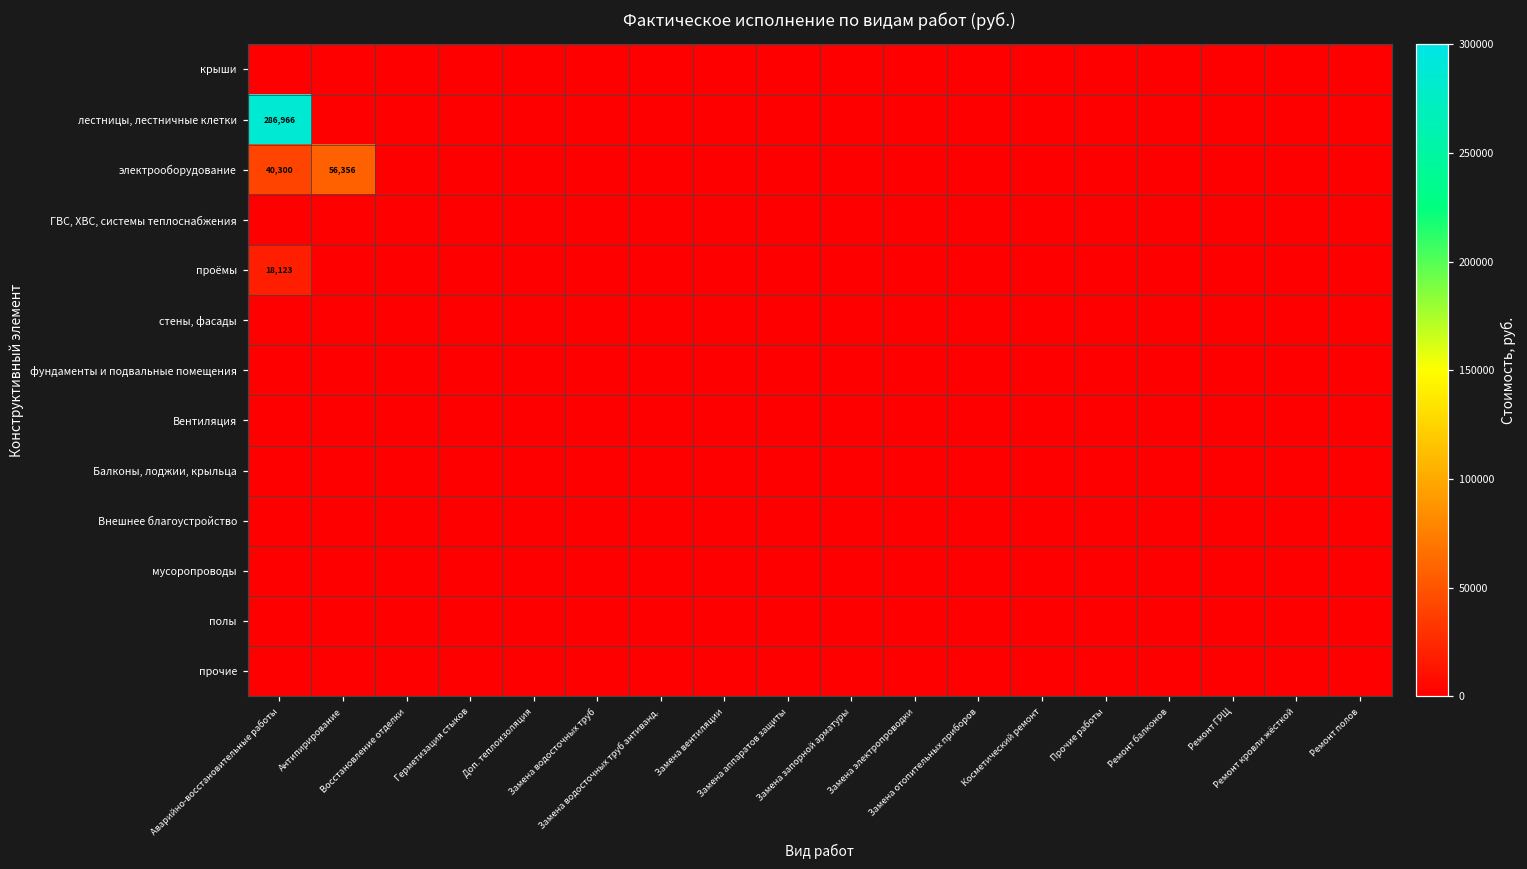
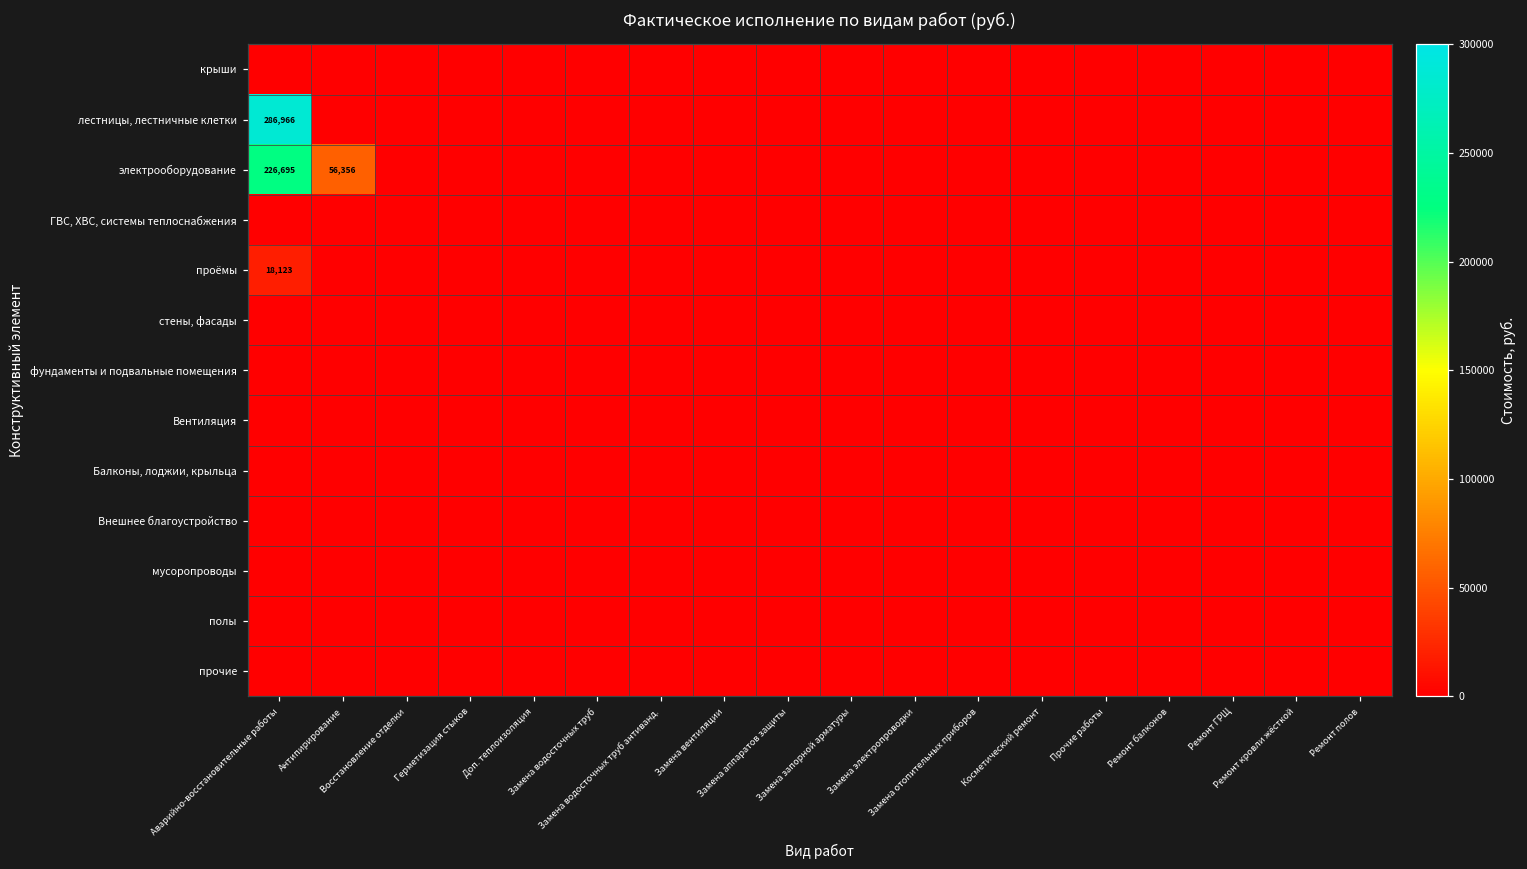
  {
    "лестницы, лестничные клетки": {
      "Аварийно-восстановительные работы": "286,966"
    },
    "электрооборудование": {
-     "Аварийно-восстановительные работы": "40,300",
+     "Аварийно-восстановительные работы": "226,695",
      "Антипирирование": "56,356"
    },
    "проёмы": {
      "Аварийно-восстановительные работы": "18,123"
    }
  }
